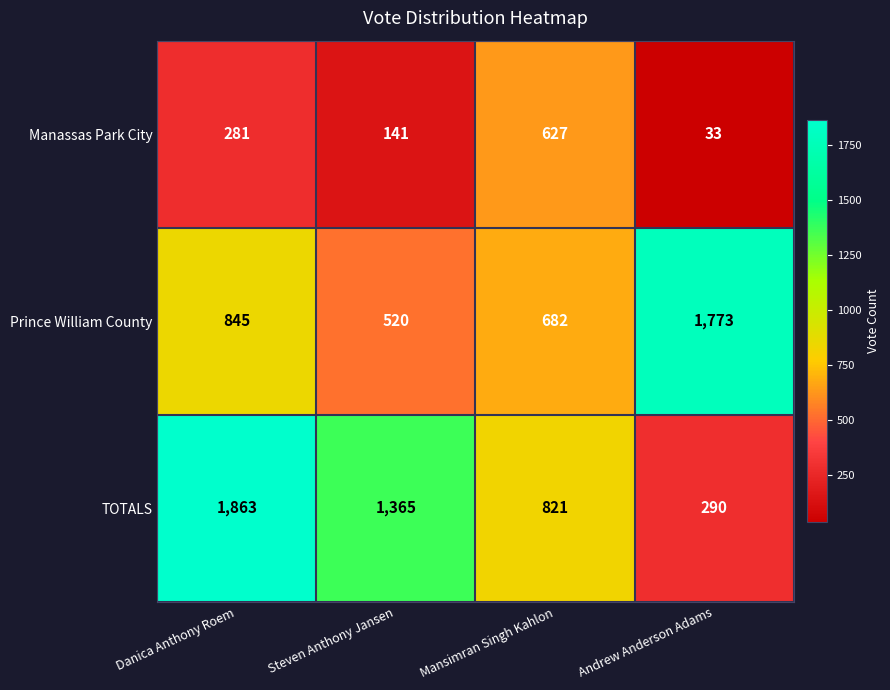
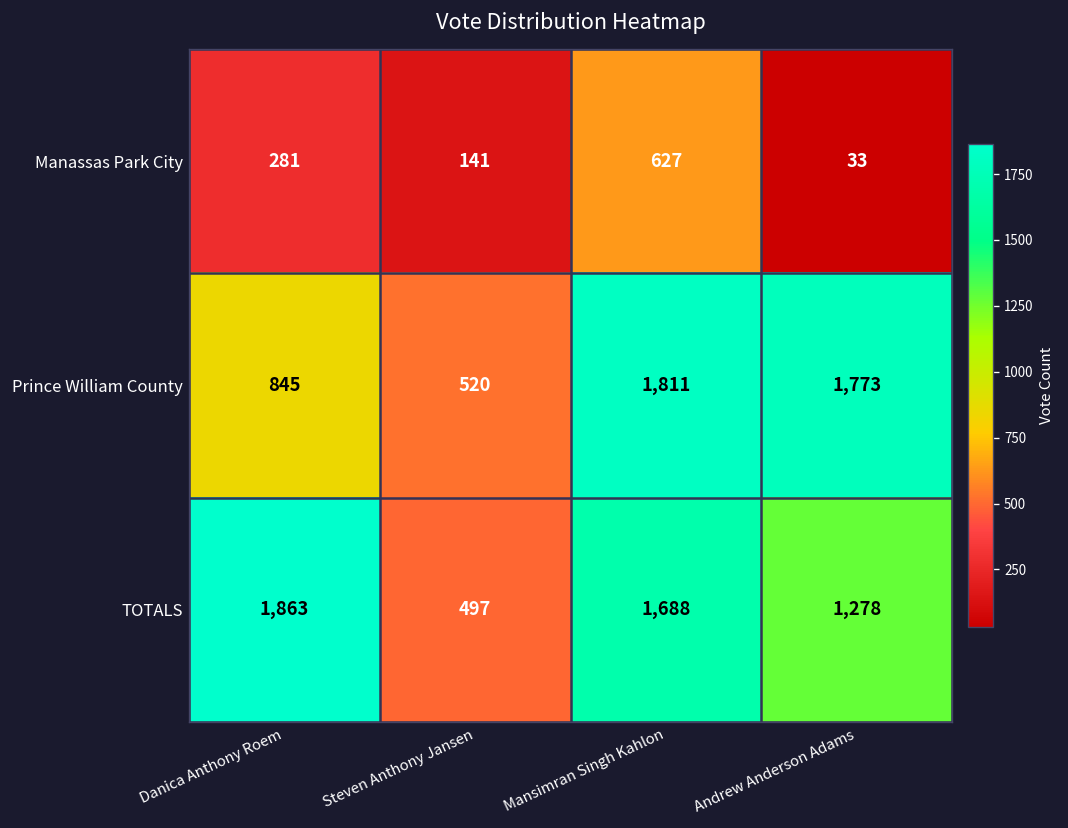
  {
    "Manassas Park City": {
      "Danica Anthony Roem": "281",
      "Steven Anthony Jansen": "141",
      "Mansimran Singh Kahlon": "627",
      "Andrew Anderson Adams": "33"
    },
    "Prince William County": {
      "Danica Anthony Roem": "845",
      "Steven Anthony Jansen": "520",
-     "Mansimran Singh Kahlon": "682",
+     "Mansimran Singh Kahlon": "1,811",
      "Andrew Anderson Adams": "1,773"
    },
    "TOTALS": {
      "Danica Anthony Roem": "1,863",
-     "Steven Anthony Jansen": "1,365",
-     "Mansimran Singh Kahlon": "821",
-     "Andrew Anderson Adams": "290"
+     "Steven Anthony Jansen": "497",
+     "Mansimran Singh Kahlon": "1,688",
+     "Andrew Anderson Adams": "1,278"
    }
  }
